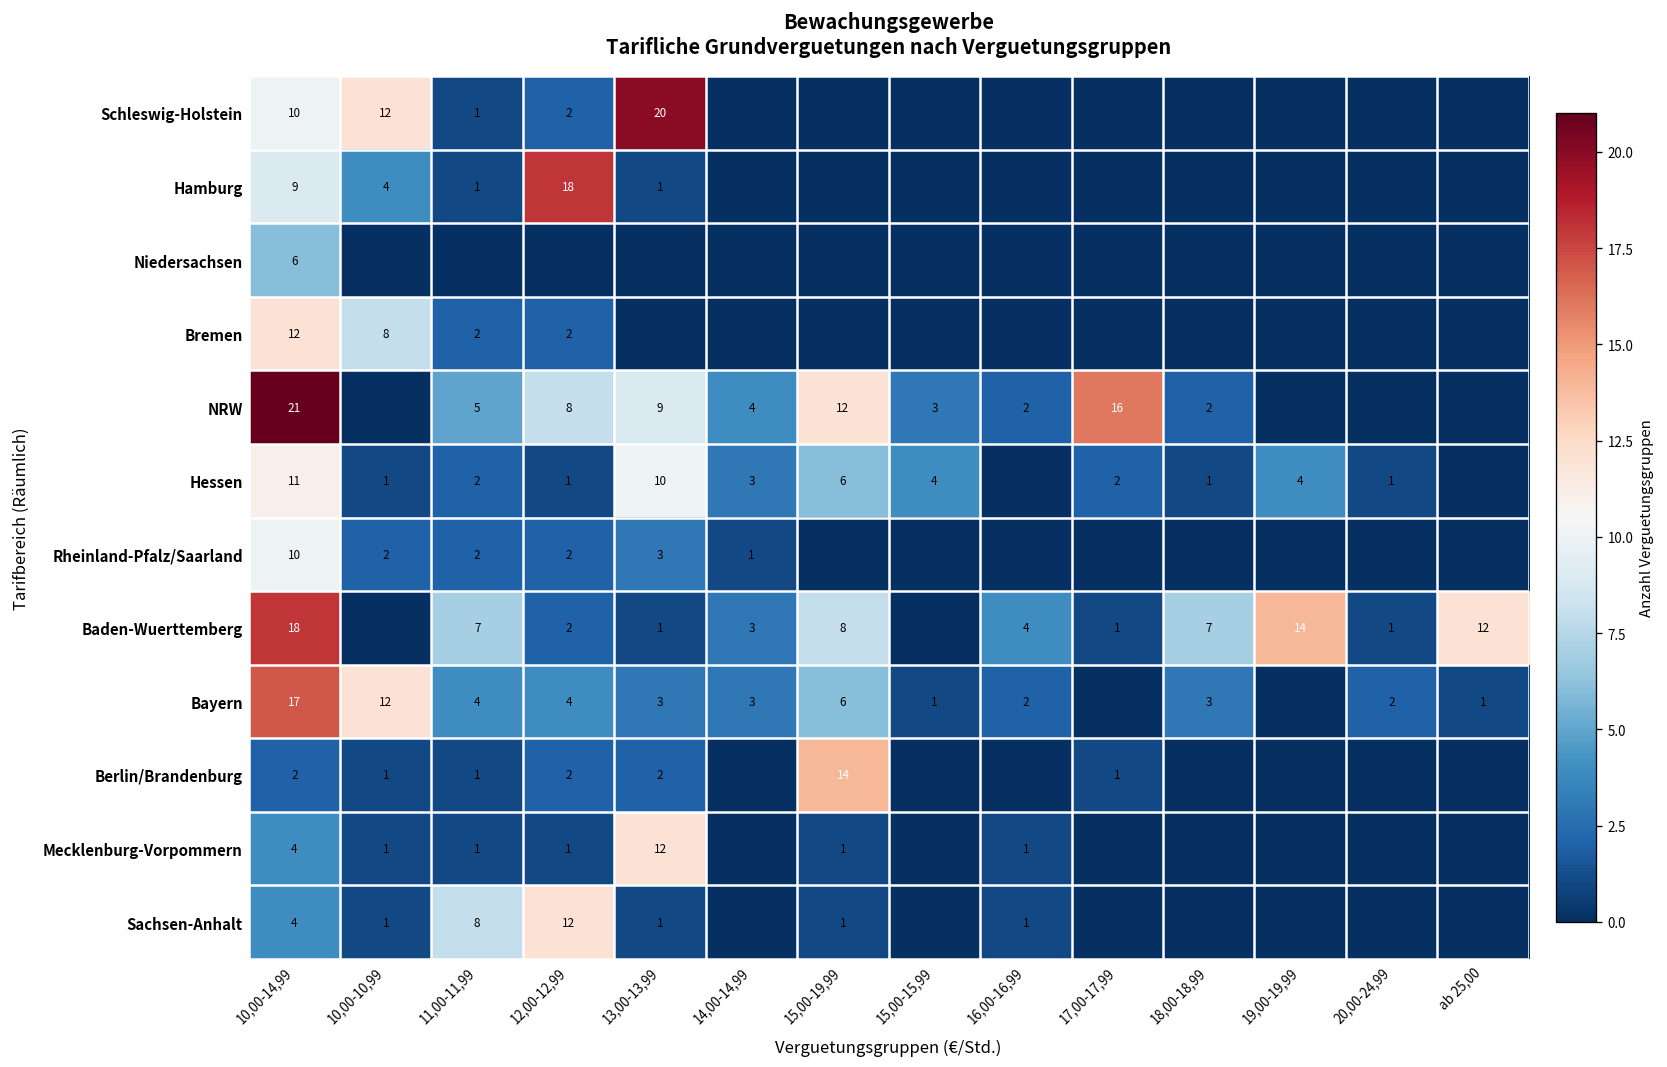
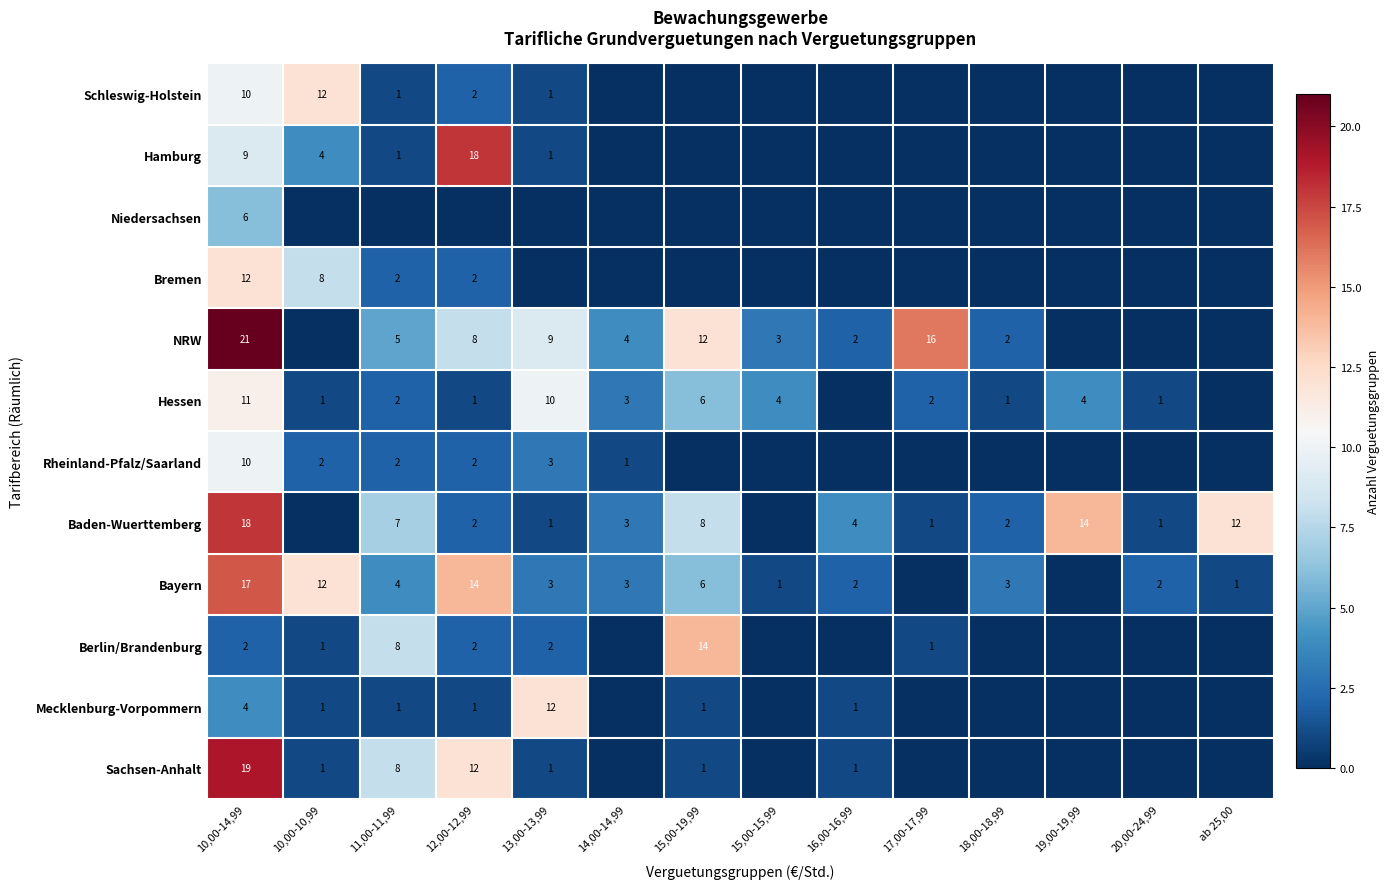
  {
    "Schleswig-Holstein": {
      "10,00-14,99": 10,
      "10,00-10,99": 12,
      "11,00-11,99": 1,
      "12,00-12,99": 2,
-     "13,00-13,99": 20
+     "13,00-13,99": 1
    },
    "Hamburg": {
      "10,00-14,99": 9,
      "10,00-10,99": 4,
      "11,00-11,99": 1,
      "12,00-12,99": 18,
      "13,00-13,99": 1
    },
    "Niedersachsen": {
      "10,00-14,99": 6
    },
    "Bremen": {
      "10,00-14,99": 12,
      "10,00-10,99": 8,
      "11,00-11,99": 2,
      "12,00-12,99": 2
    },
    "NRW": {
      "10,00-14,99": 21,
      "11,00-11,99": 5,
      "12,00-12,99": 8,
      "13,00-13,99": 9,
      "14,00-14,99": 4,
      "15,00-19,99": 12,
      "15,00-15,99": 3,
      "16,00-16,99": 2,
      "17,00-17,99": 16,
      "18,00-18,99": 2
    },
    "Hessen": {
      "10,00-14,99": 11,
      "10,00-10,99": 1,
      "11,00-11,99": 2,
      "12,00-12,99": 1,
      "13,00-13,99": 10,
      "14,00-14,99": 3,
      "15,00-19,99": 6,
      "15,00-15,99": 4,
      "17,00-17,99": 2,
      "18,00-18,99": 1,
      "19,00-19,99": 4,
      "20,00-24,99": 1
    },
    "Rheinland-Pfalz/Saarland": {
      "10,00-14,99": 10,
      "10,00-10,99": 2,
      "11,00-11,99": 2,
      "12,00-12,99": 2,
      "13,00-13,99": 3,
      "14,00-14,99": 1
    },
    "Baden-Wuerttemberg": {
      "10,00-14,99": 18,
      "11,00-11,99": 7,
      "12,00-12,99": 2,
      "13,00-13,99": 1,
      "14,00-14,99": 3,
      "15,00-19,99": 8,
      "16,00-16,99": 4,
      "17,00-17,99": 1,
-     "18,00-18,99": 7,
+     "18,00-18,99": 2,
      "19,00-19,99": 14,
      "20,00-24,99": 1,
      "ab 25,00": 12
    },
    "Bayern": {
      "10,00-14,99": 17,
      "10,00-10,99": 12,
      "11,00-11,99": 4,
-     "12,00-12,99": 4,
+     "12,00-12,99": 14,
      "13,00-13,99": 3,
      "14,00-14,99": 3,
      "15,00-19,99": 6,
      "15,00-15,99": 1,
      "16,00-16,99": 2,
      "18,00-18,99": 3,
      "20,00-24,99": 2,
      "ab 25,00": 1
    },
    "Berlin/Brandenburg": {
      "10,00-14,99": 2,
      "10,00-10,99": 1,
-     "11,00-11,99": 1,
+     "11,00-11,99": 8,
      "12,00-12,99": 2,
      "13,00-13,99": 2,
      "15,00-19,99": 14,
      "17,00-17,99": 1
    },
    "Mecklenburg-Vorpommern": {
      "10,00-14,99": 4,
      "10,00-10,99": 1,
      "11,00-11,99": 1,
      "12,00-12,99": 1,
      "13,00-13,99": 12,
      "15,00-19,99": 1,
      "16,00-16,99": 1
    },
    "Sachsen-Anhalt": {
-     "10,00-14,99": 4,
+     "10,00-14,99": 19,
      "10,00-10,99": 1,
      "11,00-11,99": 8,
      "12,00-12,99": 12,
      "13,00-13,99": 1,
      "15,00-19,99": 1,
      "16,00-16,99": 1
    }
  }
